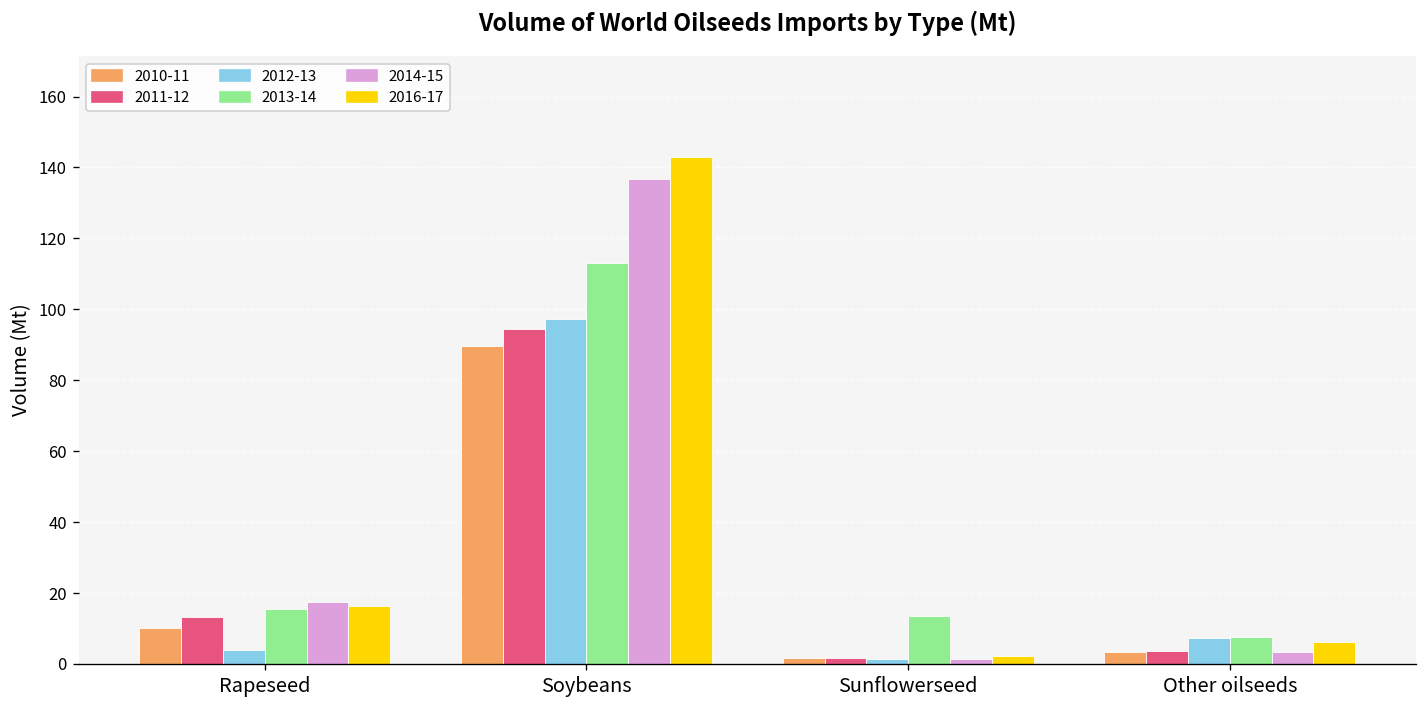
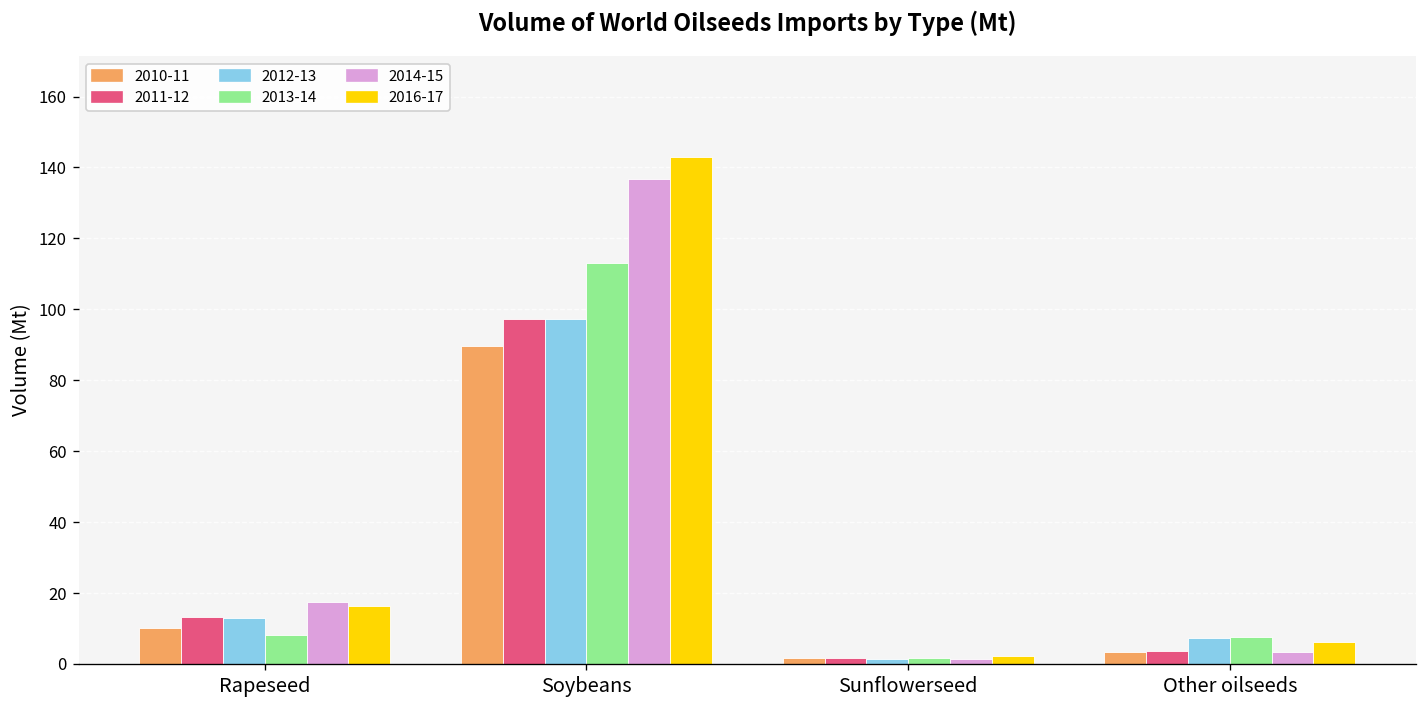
  {
    "2010-11": {
      "Rapeseed": 10,
      "Soybeans": 90,
      "Sunflowerseed": 2,
      "Other oilseeds": 3
    },
    "2011-12": {
      "Rapeseed": 13,
-     "Soybeans": 95,
+     "Soybeans": 97,
      "Sunflowerseed": 2,
      "Other oilseeds": 4
    },
    "2012-13": {
-     "Rapeseed": 4,
+     "Rapeseed": 13,
      "Soybeans": 97,
      "Sunflowerseed": 1,
      "Other oilseeds": 7
    },
    "2013-14": {
-     "Rapeseed": 16,
+     "Rapeseed": 8,
      "Soybeans": 113,
-     "Sunflowerseed": 14,
+     "Sunflowerseed": 2,
      "Other oilseeds": 7
    },
    "2014-15": {
      "Rapeseed": 18,
      "Soybeans": 137,
      "Sunflowerseed": 1,
      "Other oilseeds": 3
    },
    "2016-17": {
      "Rapeseed": 16,
      "Soybeans": 143,
      "Sunflowerseed": 2,
      "Other oilseeds": 6
    }
  }
